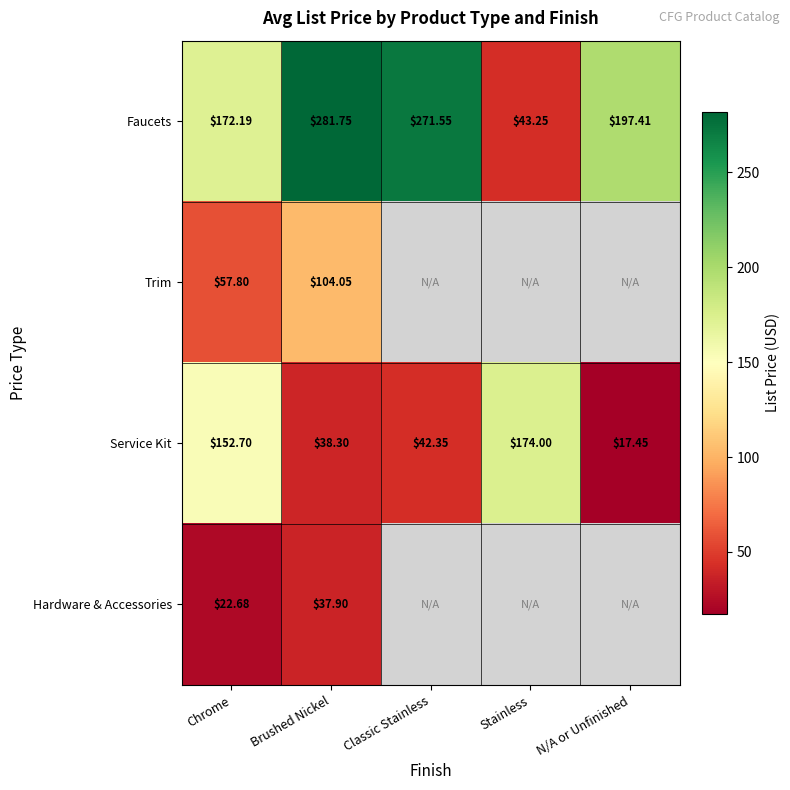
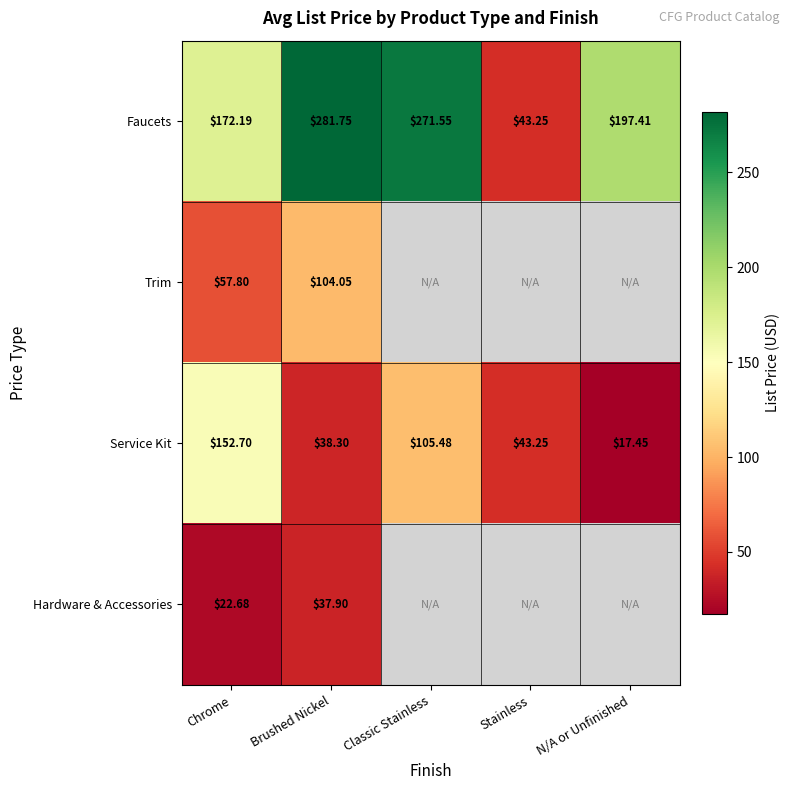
  {
    "Faucets": {
      "Chrome": "$172.19",
      "Brushed Nickel": "$281.75",
      "Classic Stainless": "$271.55",
      "Stainless": "$43.25",
      "N/A or Unfinished": "$197.41"
    },
    "Trim": {
      "Chrome": "$57.80",
      "Brushed Nickel": "$104.05"
    },
    "Service Kit": {
      "Chrome": "$152.70",
      "Brushed Nickel": "$38.30",
-     "Classic Stainless": "$42.35",
-     "Stainless": "$174.00",
+     "Classic Stainless": "$105.48",
+     "Stainless": "$43.25",
      "N/A or Unfinished": "$17.45"
    },
    "Hardware & Accessories": {
      "Chrome": "$22.68",
      "Brushed Nickel": "$37.90"
    }
  }
